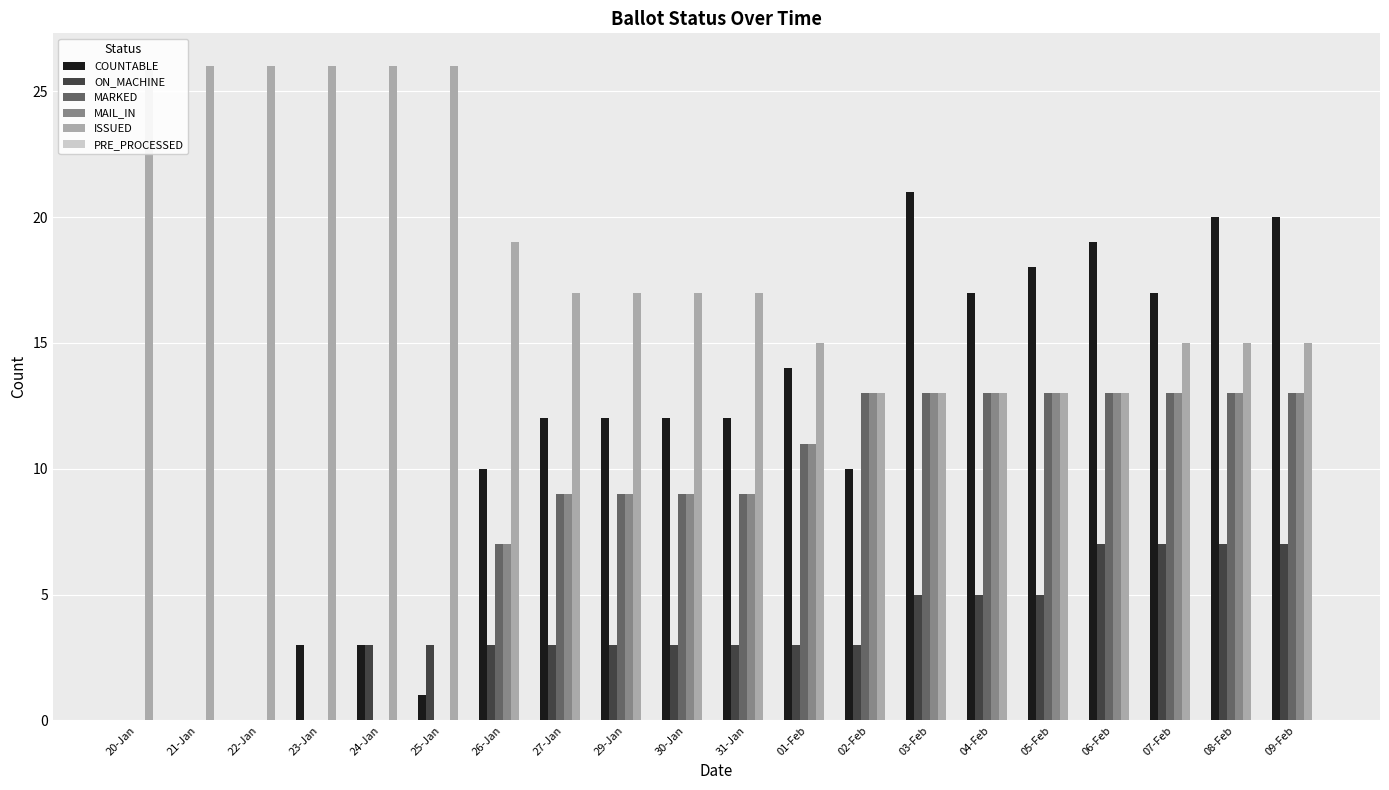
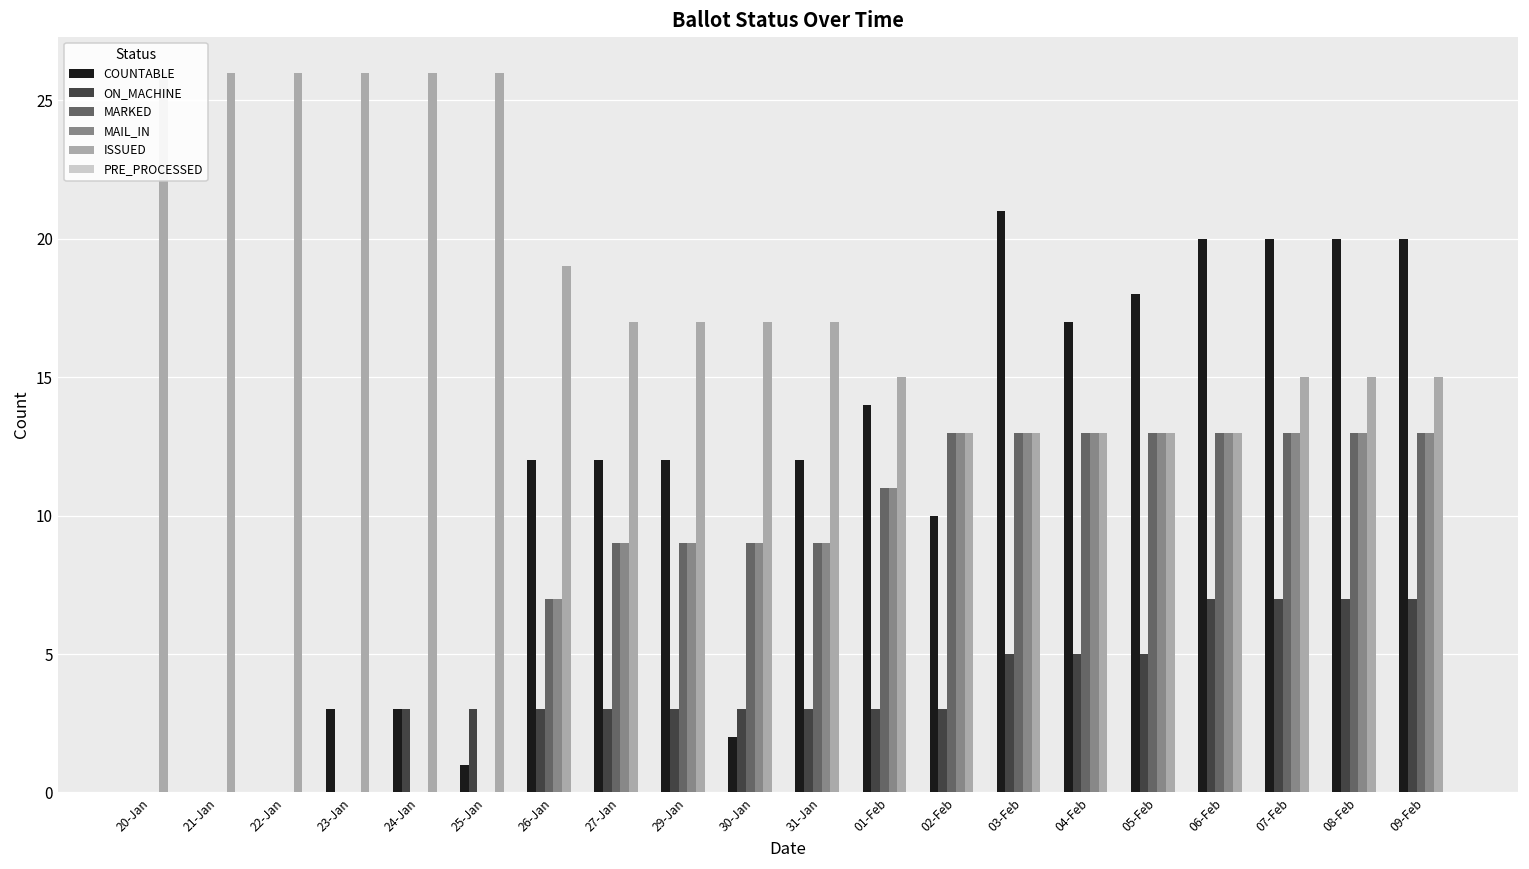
  {
    "COUNTABLE": {
      "20-Jan": 0,
      "21-Jan": 0,
      "22-Jan": 0,
      "23-Jan": 3,
      "24-Jan": 3,
      "25-Jan": 1,
-     "26-Jan": 10,
+     "26-Jan": 12,
      "27-Jan": 12,
      "29-Jan": 12,
-     "30-Jan": 12,
+     "30-Jan": 2,
      "31-Jan": 12,
      "01-Feb": 14,
      "02-Feb": 10,
      "03-Feb": 21,
      "04-Feb": 17,
      "05-Feb": 18,
-     "06-Feb": 19,
-     "07-Feb": 17,
+     "06-Feb": 20,
+     "07-Feb": 20,
      "08-Feb": 20,
      "09-Feb": 20
    }
  }
